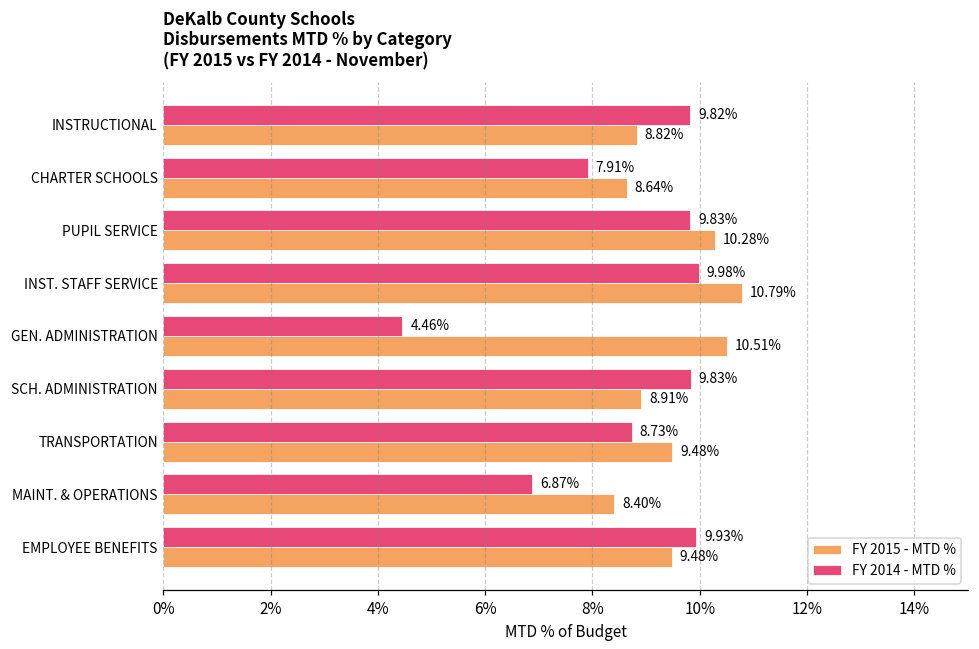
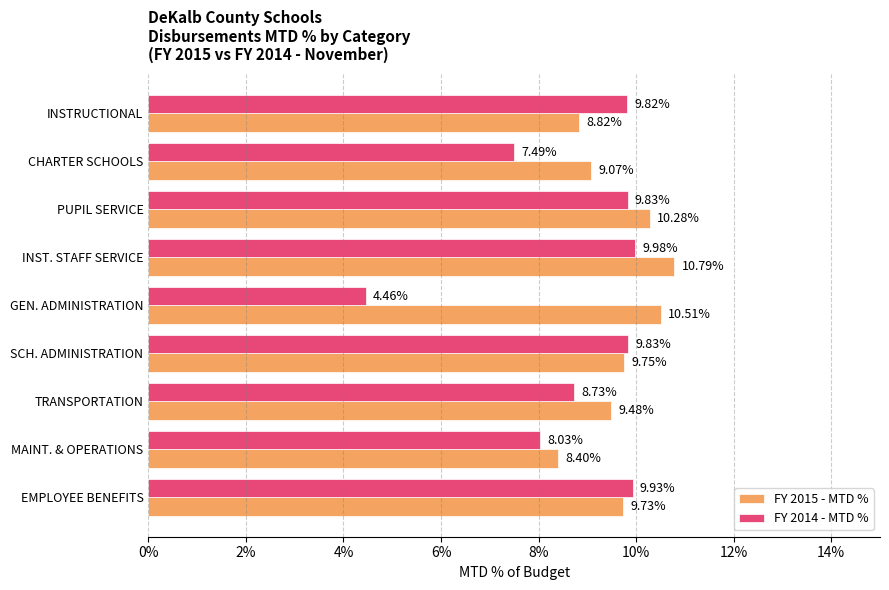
  {
    "FY 2015 - MTD %": {
      "INSTRUCTIONAL": "8.82%",
-     "CHARTER SCHOOLS": "8.64%",
+     "CHARTER SCHOOLS": "9.07%",
      "PUPIL SERVICE": "10.28%",
      "INST. STAFF SERVICE": "10.79%",
      "GEN. ADMINISTRATION": "10.51%",
-     "SCH. ADMINISTRATION": "8.91%",
+     "SCH. ADMINISTRATION": "9.75%",
      "TRANSPORTATION": "9.48%",
      "MAINT. & OPERATIONS": "8.40%",
-     "EMPLOYEE BENEFITS": "9.48%"
+     "EMPLOYEE BENEFITS": "9.73%"
    },
    "FY 2014 - MTD %": {
      "INSTRUCTIONAL": "9.82%",
-     "CHARTER SCHOOLS": "7.91%",
+     "CHARTER SCHOOLS": "7.49%",
      "PUPIL SERVICE": "9.83%",
      "INST. STAFF SERVICE": "9.98%",
      "GEN. ADMINISTRATION": "4.46%",
      "SCH. ADMINISTRATION": "9.83%",
      "TRANSPORTATION": "8.73%",
-     "MAINT. & OPERATIONS": "6.87%",
+     "MAINT. & OPERATIONS": "8.03%",
      "EMPLOYEE BENEFITS": "9.93%"
    }
  }
